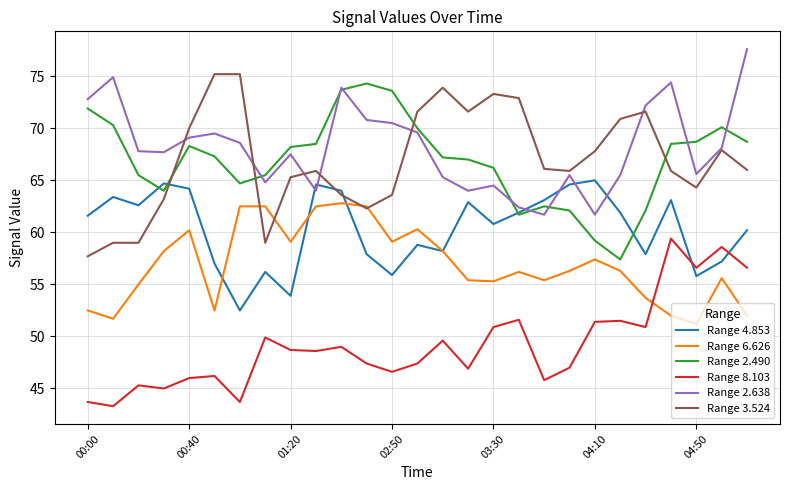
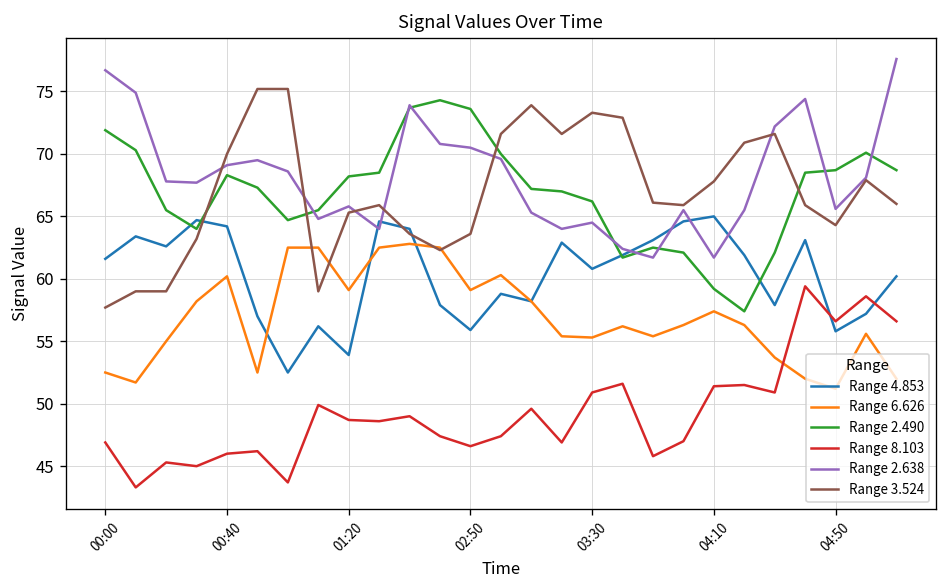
  {
    "Range 4.853": {
      "00:00": 61.6,
      "00:40": 64.2,
      "01:20": 53.9,
      "02:50": 55.9,
      "03:30": 60.8,
      "04:10": 65.0,
      "04:50": 55.8
    },
    "Range 6.626": {
      "00:00": 52.5,
      "00:40": 60.2,
      "01:20": 59.1,
      "02:50": 59.1,
      "03:30": 55.3,
      "04:10": 57.4
    },
    "Range 2.490": {
      "00:00": 71.9,
      "00:40": 68.3,
      "01:20": 68.2,
      "02:50": 73.6,
      "03:30": 66.2,
      "04:10": 59.2,
      "04:50": 68.7
    },
    "Range 8.103": {
-     "00:00": 43.7,
+     "00:00": 46.9,
      "00:40": 46.0,
      "01:20": 48.7,
      "02:50": 46.6,
      "03:30": 50.9,
      "04:10": 51.4,
      "04:50": 56.6
    },
    "Range 2.638": {
-     "00:00": 72.8,
+     "00:00": 76.7,
      "00:40": 69.1,
-     "01:20": 67.5,
+     "01:20": 65.8,
      "02:50": 70.5,
      "03:30": 64.5,
      "04:10": 61.7,
      "04:50": 65.6
    },
    "Range 3.524": {
      "00:00": 57.7,
      "00:40": 70.0,
      "01:20": 65.3,
      "02:50": 63.6,
      "03:30": 73.3,
      "04:10": 67.8,
      "04:50": 64.3
    }
  }
